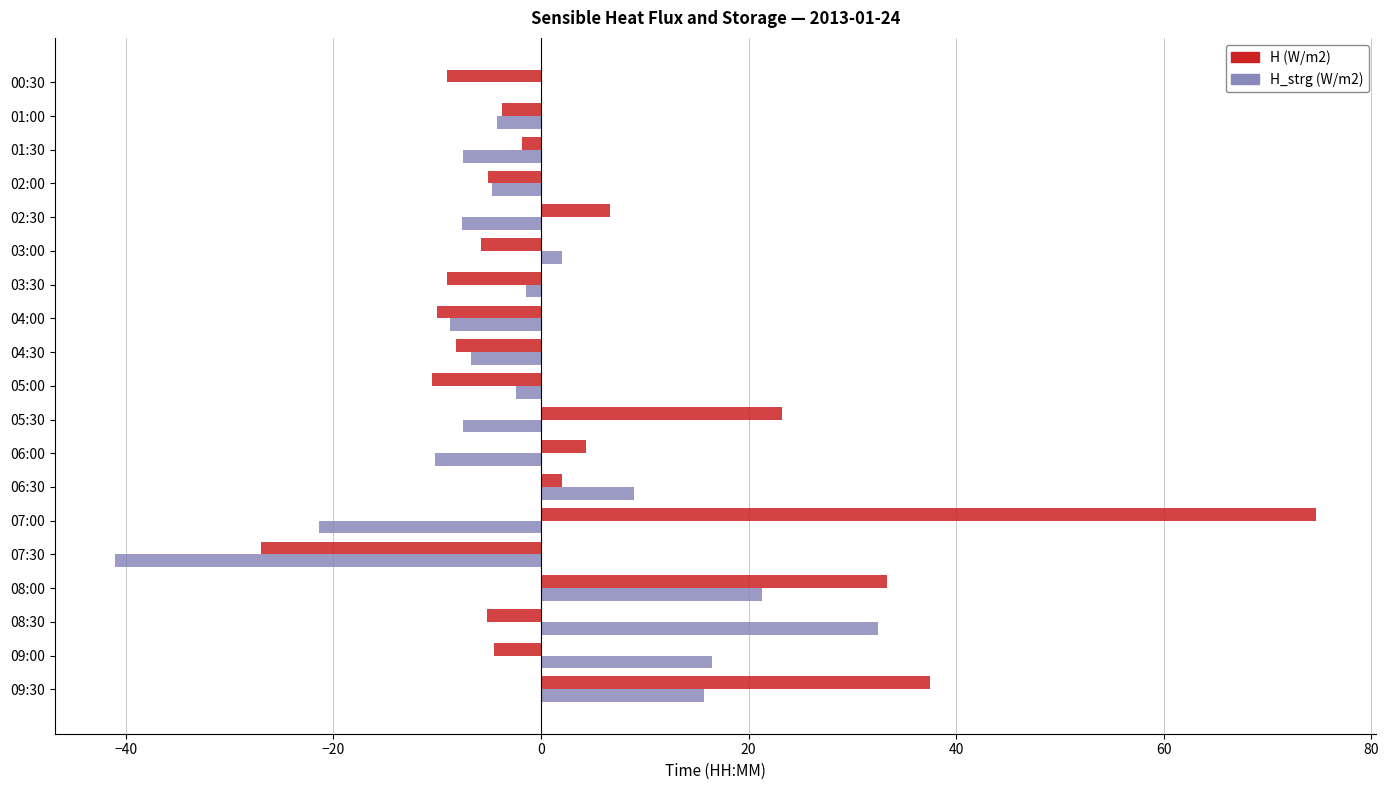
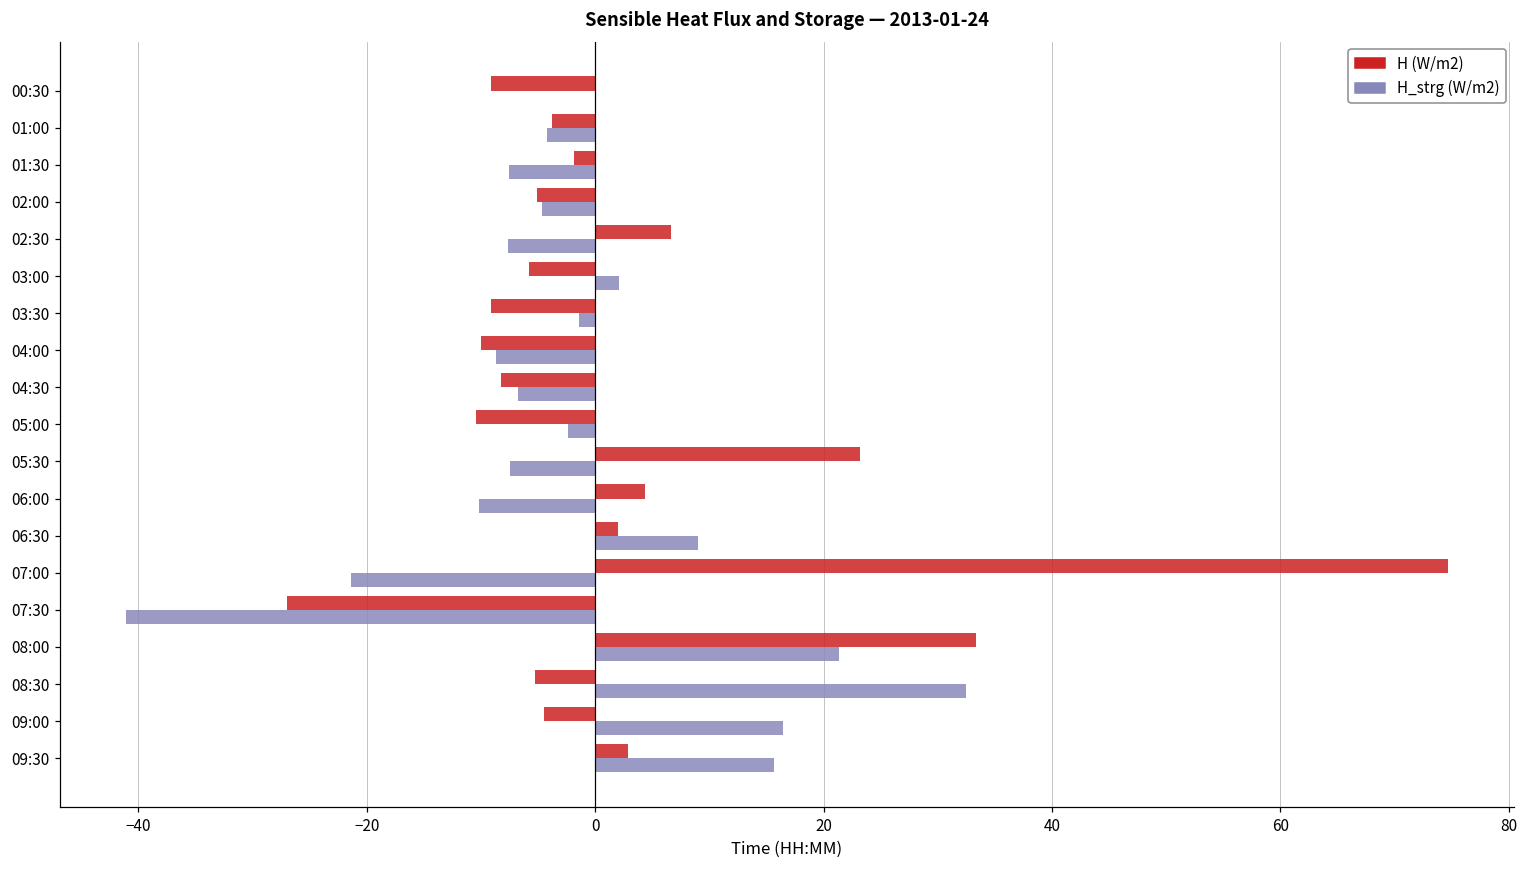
  {
    "H (W/m2)": {
      "00:30": -9.1,
      "01:00": -3.7,
      "01:30": -1.8,
      "02:00": -5.1,
      "02:30": 6.6,
      "03:00": -5.8,
      "03:30": -9.1,
      "04:00": -10.0,
      "04:30": -8.2,
      "05:00": -10.5,
      "05:30": 23.2,
      "06:00": 4.3,
      "06:30": 2.0,
      "07:00": 74.7,
      "07:30": -27.0,
      "08:00": 33.3,
      "08:30": -5.3,
      "09:00": -4.5,
-     "09:30": 37.4
+     "09:30": 2.9
    },
    "H_strg (W/m2)": {
      "00:30": 0.0,
      "01:00": -4.2,
      "01:30": -7.5,
      "02:00": -4.7,
      "02:30": -7.6,
      "03:00": 2.1,
      "03:30": -1.5,
      "04:00": -8.7,
      "04:30": -6.8,
      "05:00": -2.4,
      "05:30": -7.5,
      "06:00": -10.2,
      "06:30": 9.0,
      "07:00": -21.3,
      "07:30": -41.1,
      "08:00": 21.3,
      "08:30": 32.5,
      "09:00": 16.4,
      "09:30": 15.7
    }
  }
